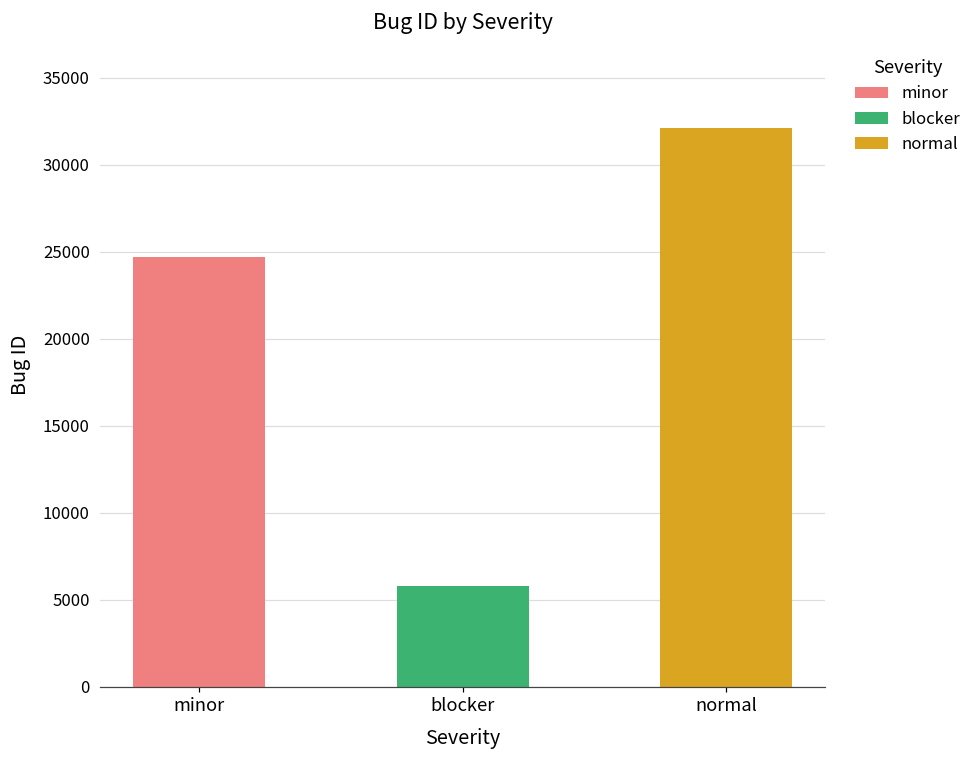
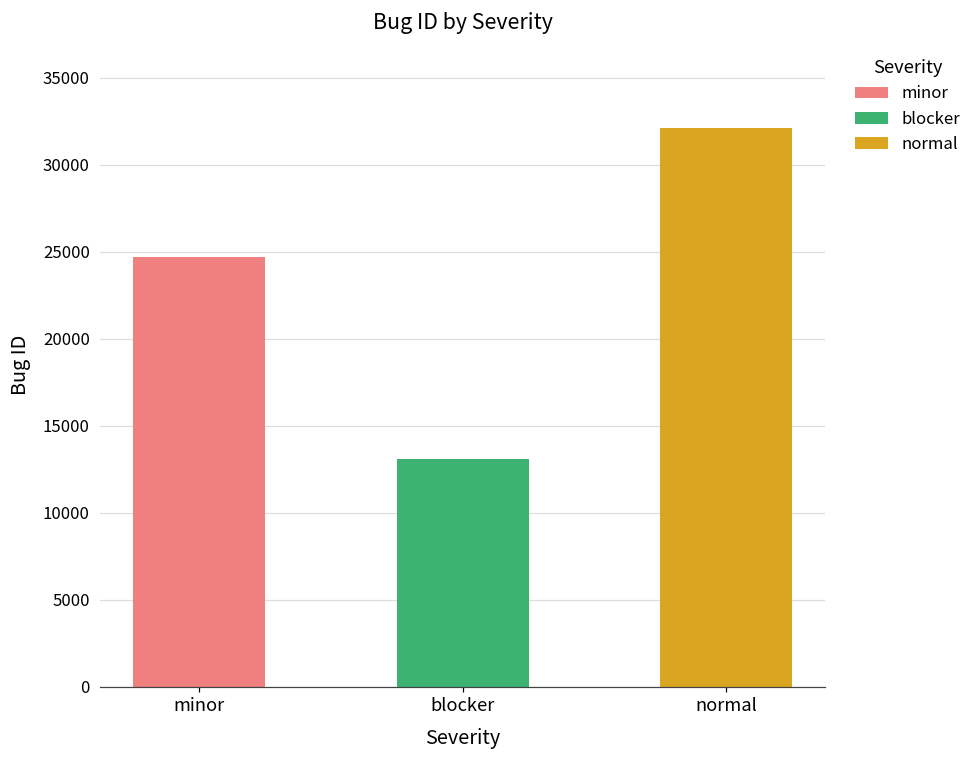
  {
    "minor": 24700,
-   "blocker": 5800,
+   "blocker": 13100,
    "normal": 32100
  }
